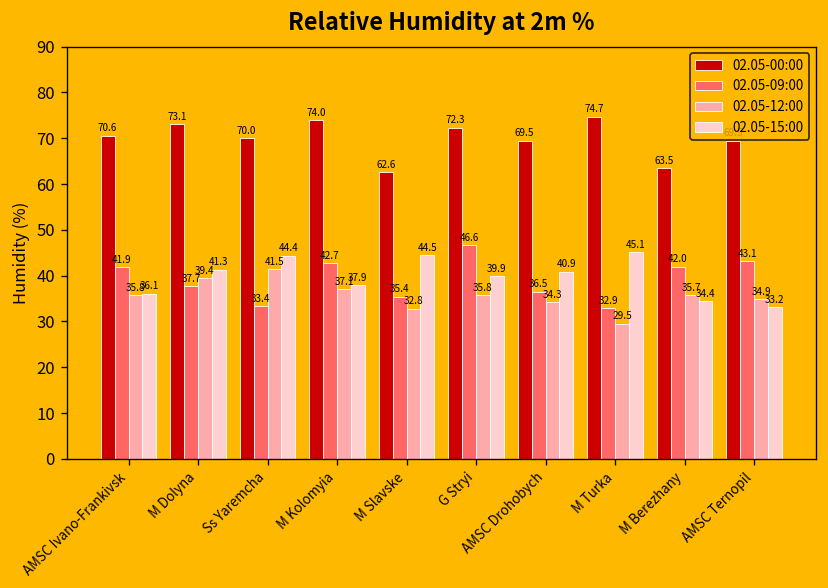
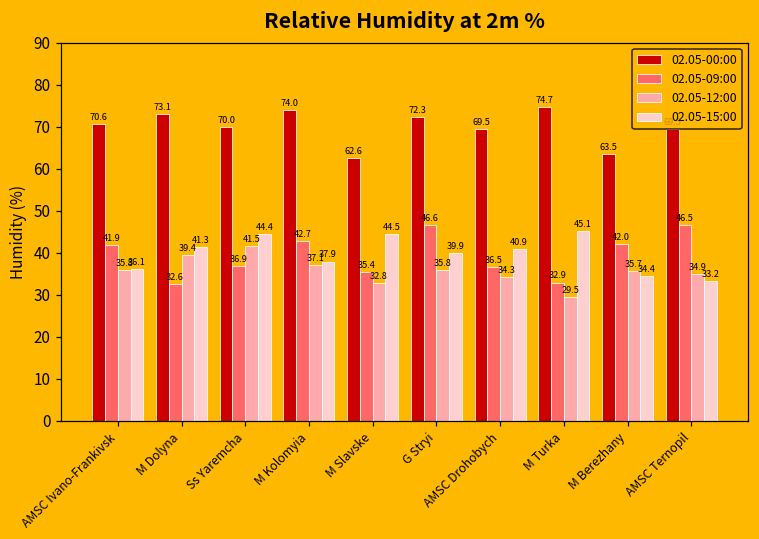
  {
    "02.05-00:00": {
      "AMSC Ivano-Frankivsk": 70.6,
      "M Dolyna": 73.1,
      "Ss Yaremcha": 70.0,
      "M Kolomyia": 74.0,
      "M Slavske": 62.6,
      "G Stryi": 72.3,
      "AMSC Drohobych": 69.5,
      "M Turka": 74.7,
      "M Berezhany": 63.5
    },
    "02.05-09:00": {
      "AMSC Ivano-Frankivsk": 41.9,
-     "M Dolyna": 37.7,
-     "Ss Yaremcha": 33.4,
+     "M Dolyna": 32.6,
+     "Ss Yaremcha": 36.9,
      "M Kolomyia": 42.7,
      "M Slavske": 35.4,
      "G Stryi": 46.6,
      "AMSC Drohobych": 36.5,
      "M Turka": 32.9,
      "M Berezhany": 42.0,
-     "AMSC Ternopil": 43.1
+     "AMSC Ternopil": 46.5
    }
  }
